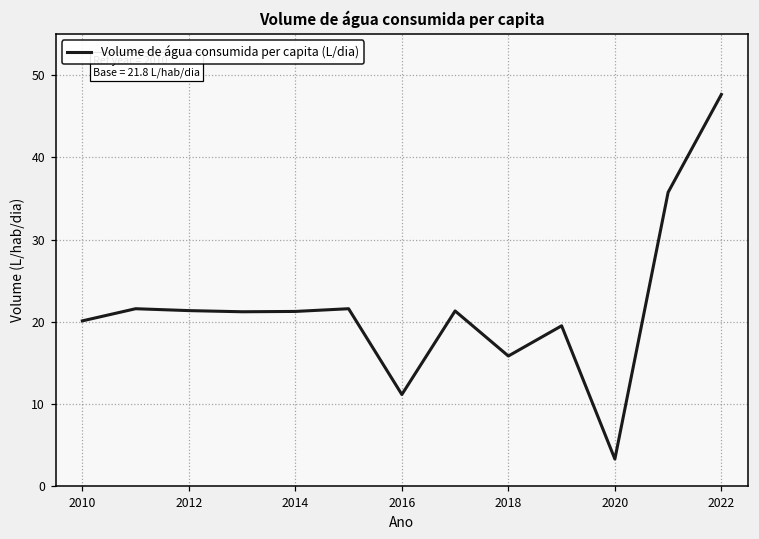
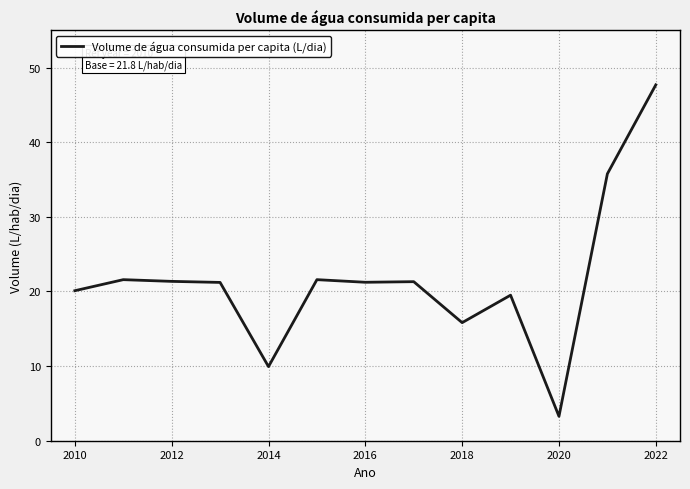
  {
    "2010": 20,
    "2012": 21,
-   "2014": 21,
-   "2016": 11,
+   "2014": 10,
+   "2016": 21,
    "2018": 16,
    "2020": 3,
    "2022": 48
  }
